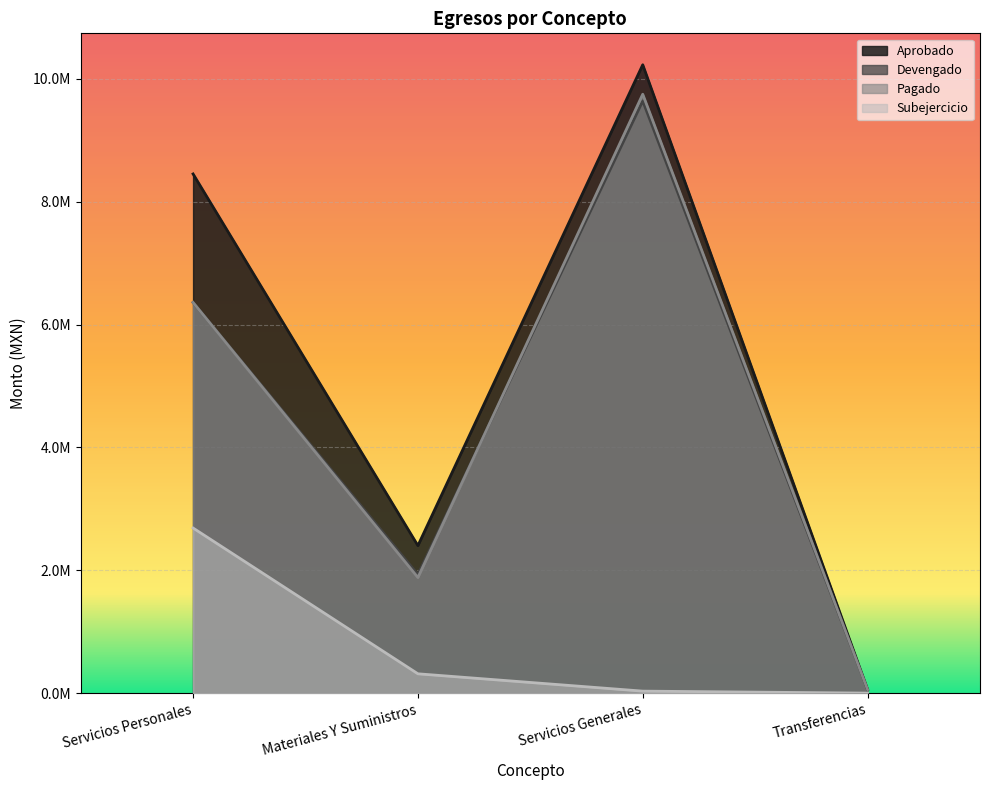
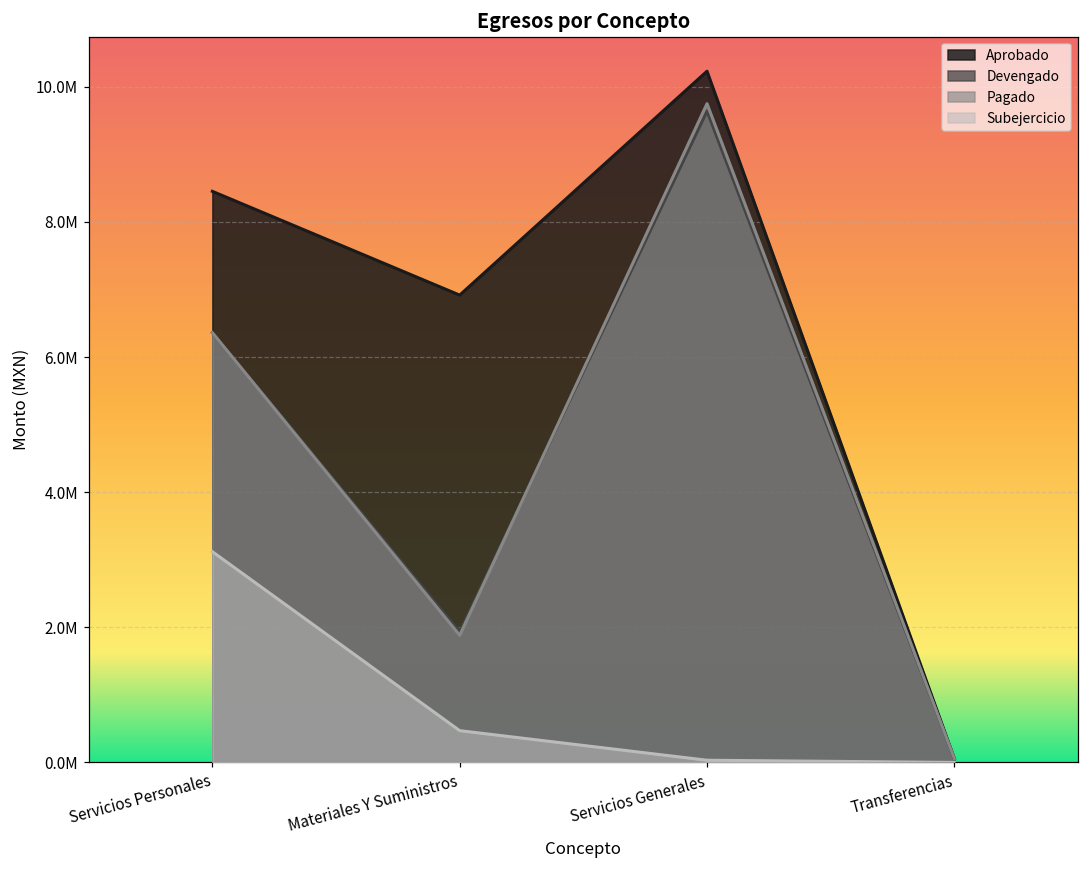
  {
    "Aprobado": {
      "Servicios Personales": 8500000,
-     "Materiales Y Suministros": 2400000,
+     "Materiales Y Suministros": 6900000,
      "Servicios Generales": 10200000
    },
    "Devengado": {
      "Materiales Y Suministros": 1900000,
      "Servicios Generales": 9600000
    },
    "Pagado": {
      "Materiales Y Suministros": 1900000,
      "Servicios Generales": 9700000
    },
    "Subejercicio": {
-     "Servicios Personales": 2700000,
-     "Materiales Y Suministros": 300000,
+     "Servicios Personales": 3100000,
+     "Materiales Y Suministros": 500000,
      "Servicios Generales": 0,
      "Transferencias": 0
    }
  }
